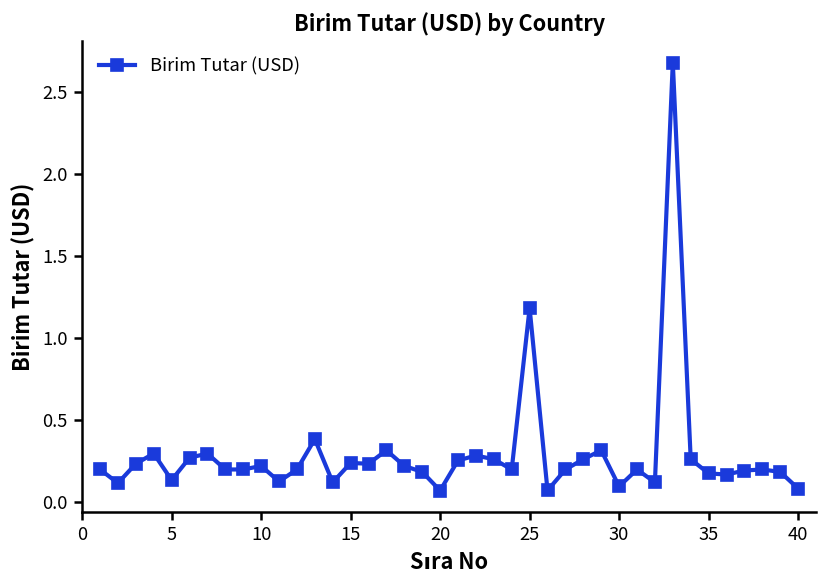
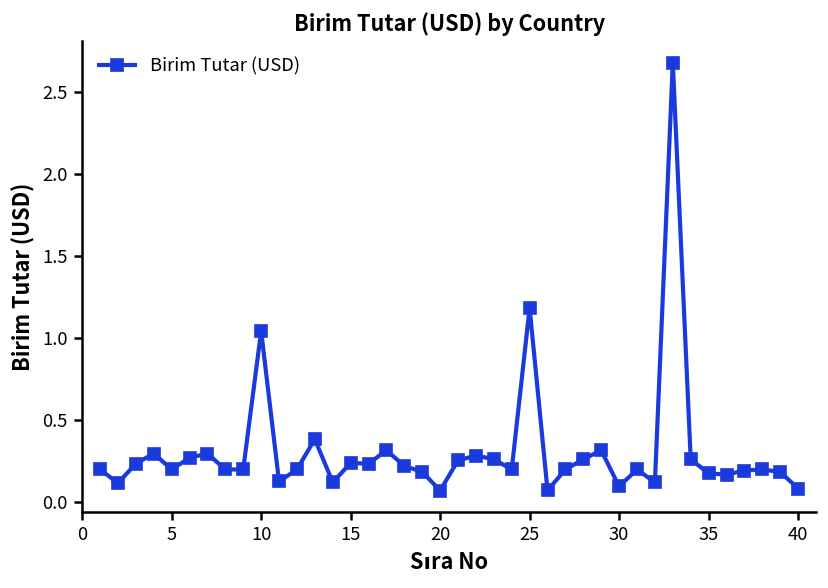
  {
-   "5": 0.14,
-   "10": 0.22,
+   "5": 0.20,
+   "10": 1.04,
    "15": 0.24,
    "20": 0.07,
    "25": 1.18,
    "30": 0.10,
    "35": 0.18,
    "40": 0.09
  }
